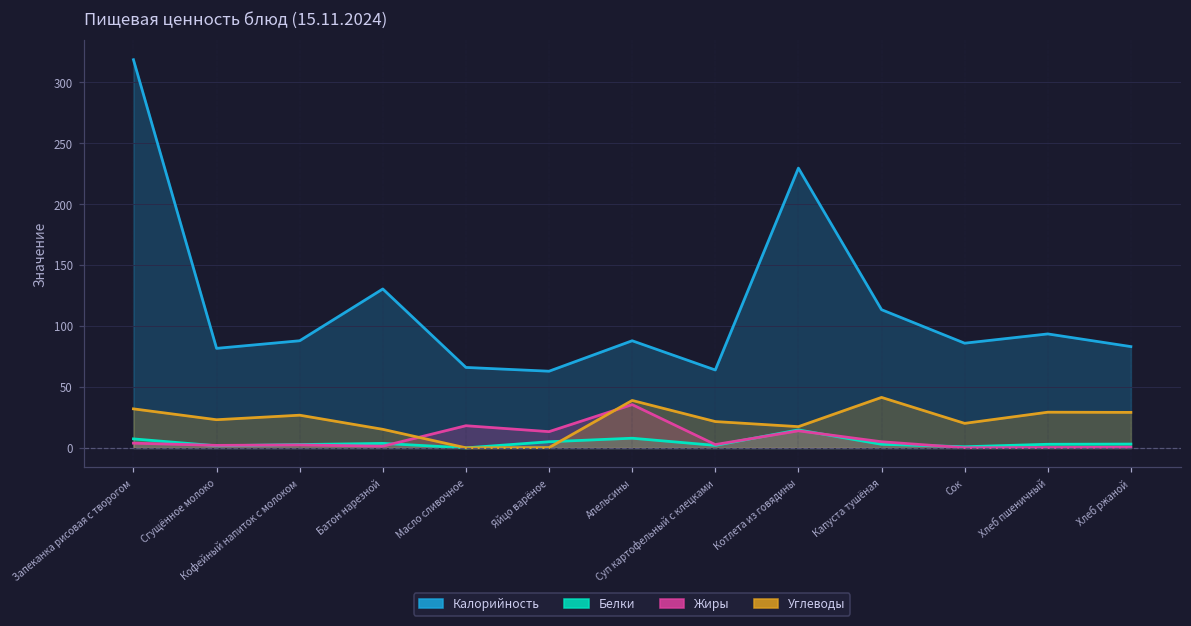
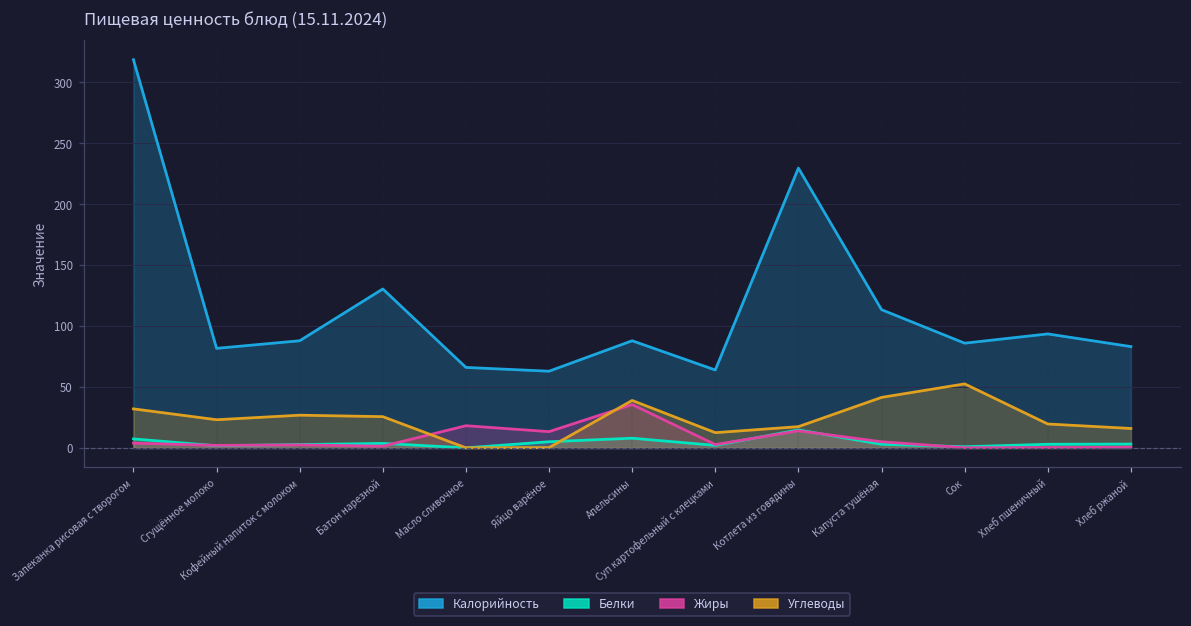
  {
    "Жиры": {
      "Запеканка рисовая с творогом": 4,
      "Батон нарезной": 1,
      "Масло сливочное": 18,
      "Яйцо варёное": 13,
      "Апельсины": 36,
      "Хлеб пшеничный": 0,
      "Хлеб ржаной": 1
    },
    "Углеводы": {
      "Запеканка рисовая с творогом": 32,
      "Сгущённое молоко": 23,
      "Кофейный напиток с молоком": 27,
-     "Батон нарезной": 15,
+     "Батон нарезной": 26,
      "Яйцо варёное": 0,
      "Апельсины": 39,
-     "Суп картофельный с клецками": 22,
+     "Суп картофельный с клецками": 13,
      "Котлета из говядины": 18,
      "Капуста тушёная": 42,
-     "Сок": 20,
-     "Хлеб пшеничный": 29,
-     "Хлеб ржаной": 29
+     "Сок": 53,
+     "Хлеб пшеничный": 20,
+     "Хлеб ржаной": 16
    }
  }
